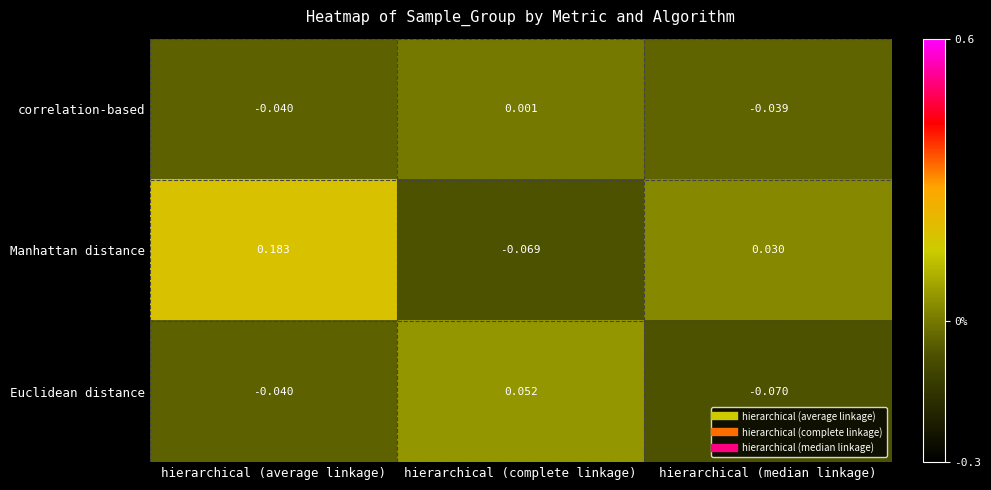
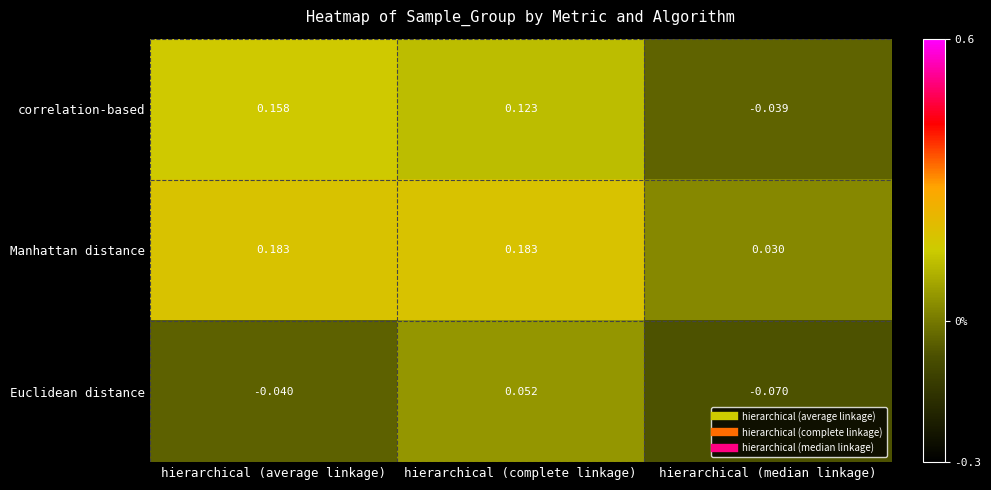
  {
    "correlation-based": {
-     "hierarchical (average linkage)": -0.040,
-     "hierarchical (complete linkage)": 0.001,
+     "hierarchical (average linkage)": 0.158,
+     "hierarchical (complete linkage)": 0.123,
      "hierarchical (median linkage)": -0.039
    },
    "Manhattan distance": {
      "hierarchical (average linkage)": 0.183,
-     "hierarchical (complete linkage)": -0.069,
+     "hierarchical (complete linkage)": 0.183,
      "hierarchical (median linkage)": 0.030
    },
    "Euclidean distance": {
      "hierarchical (average linkage)": -0.040,
      "hierarchical (complete linkage)": 0.052,
      "hierarchical (median linkage)": -0.070
    }
  }
